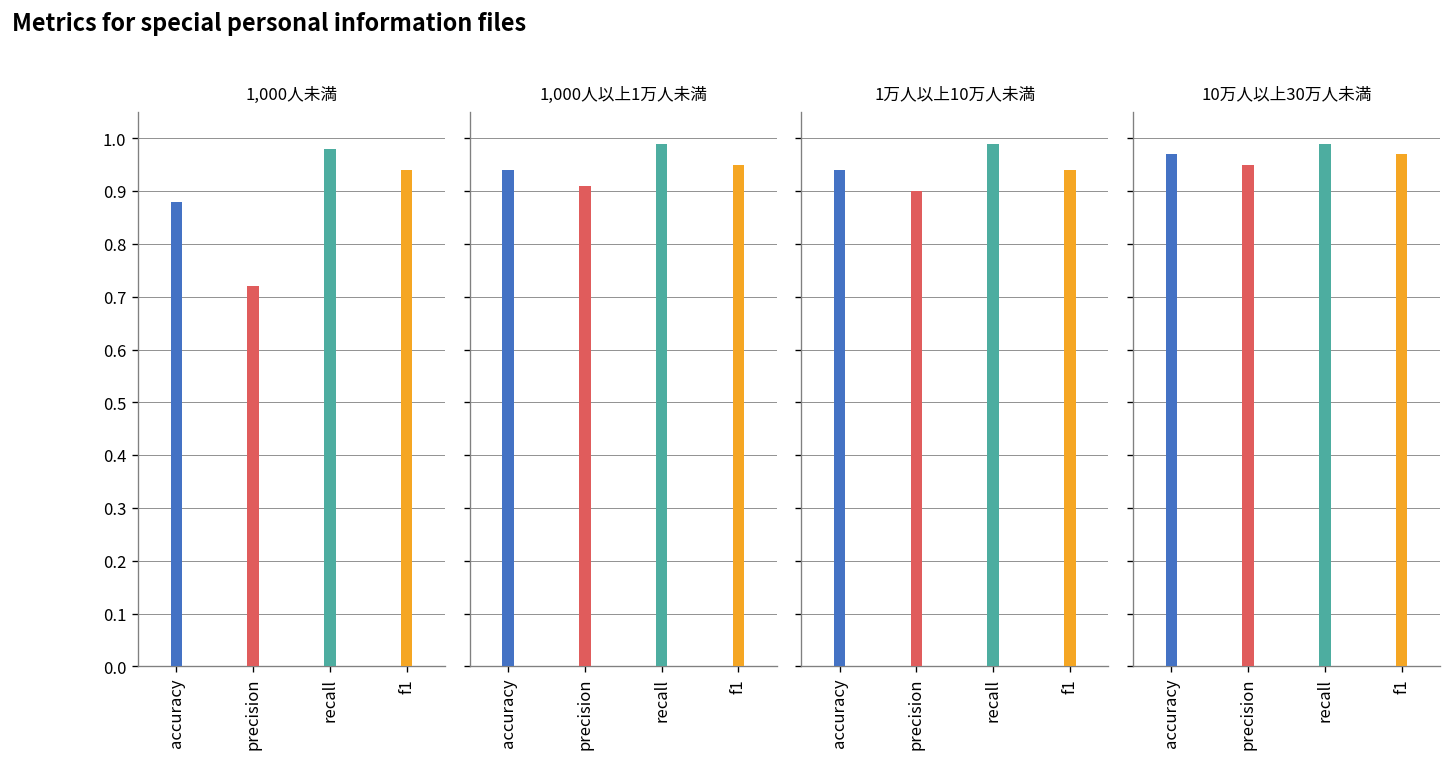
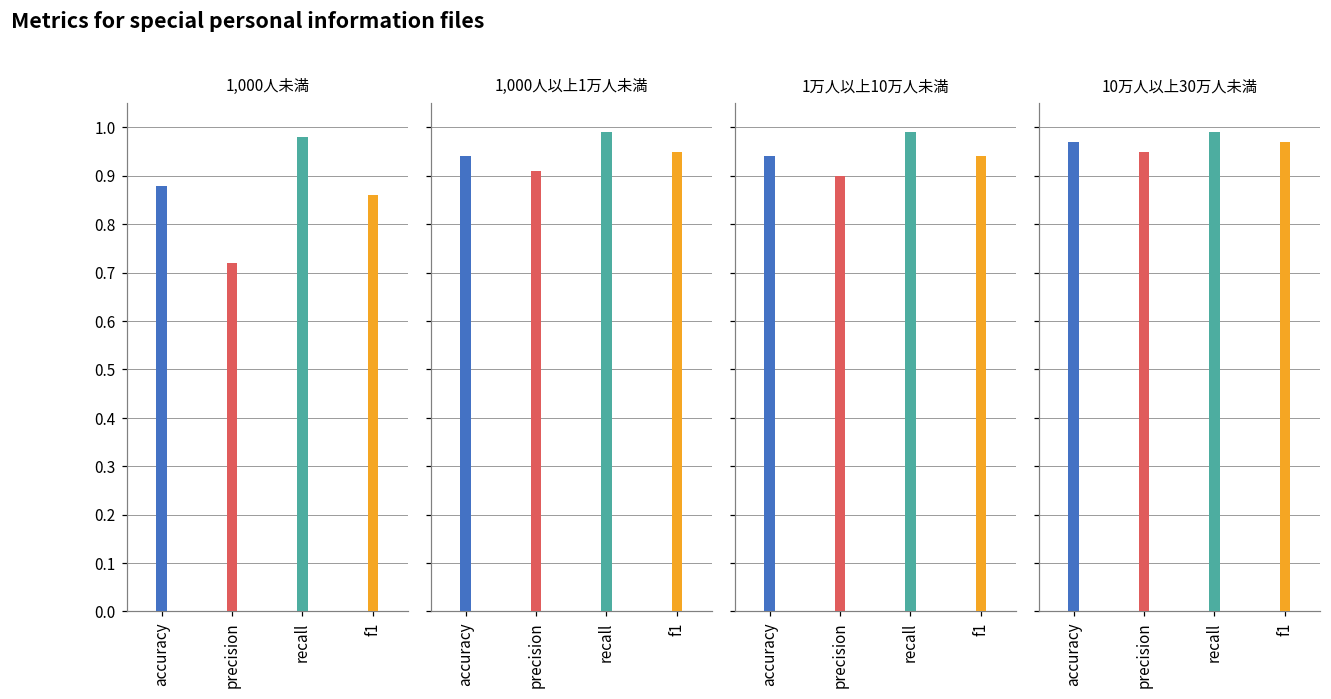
  {
    "1,000人未満": {
      "accuracy": 0.88,
      "precision": 0.72,
      "recall": 0.98,
-     "f1": 0.94
+     "f1": 0.86
    }
  }
